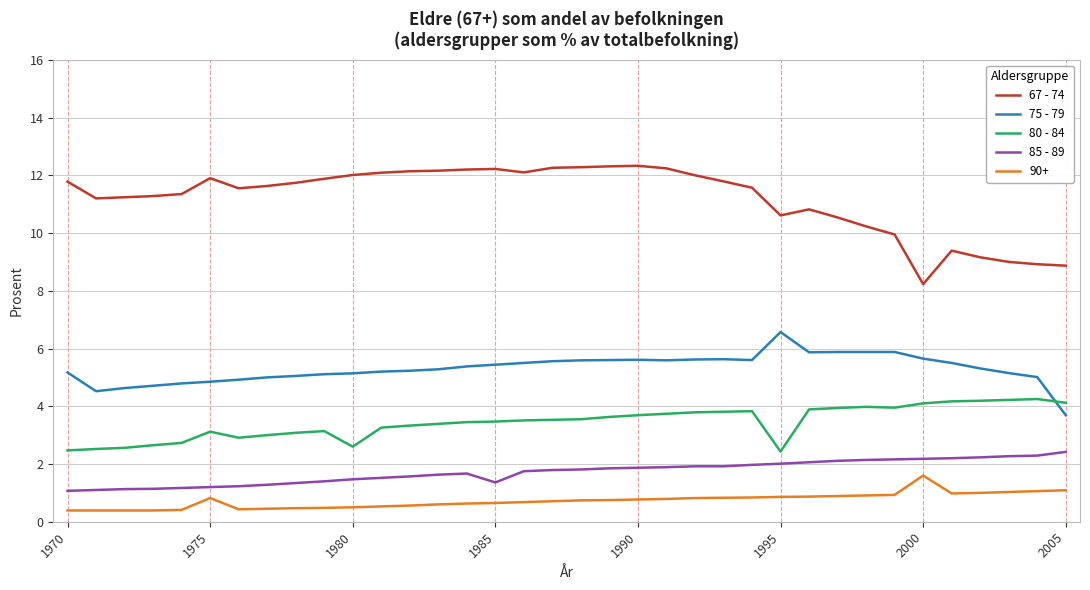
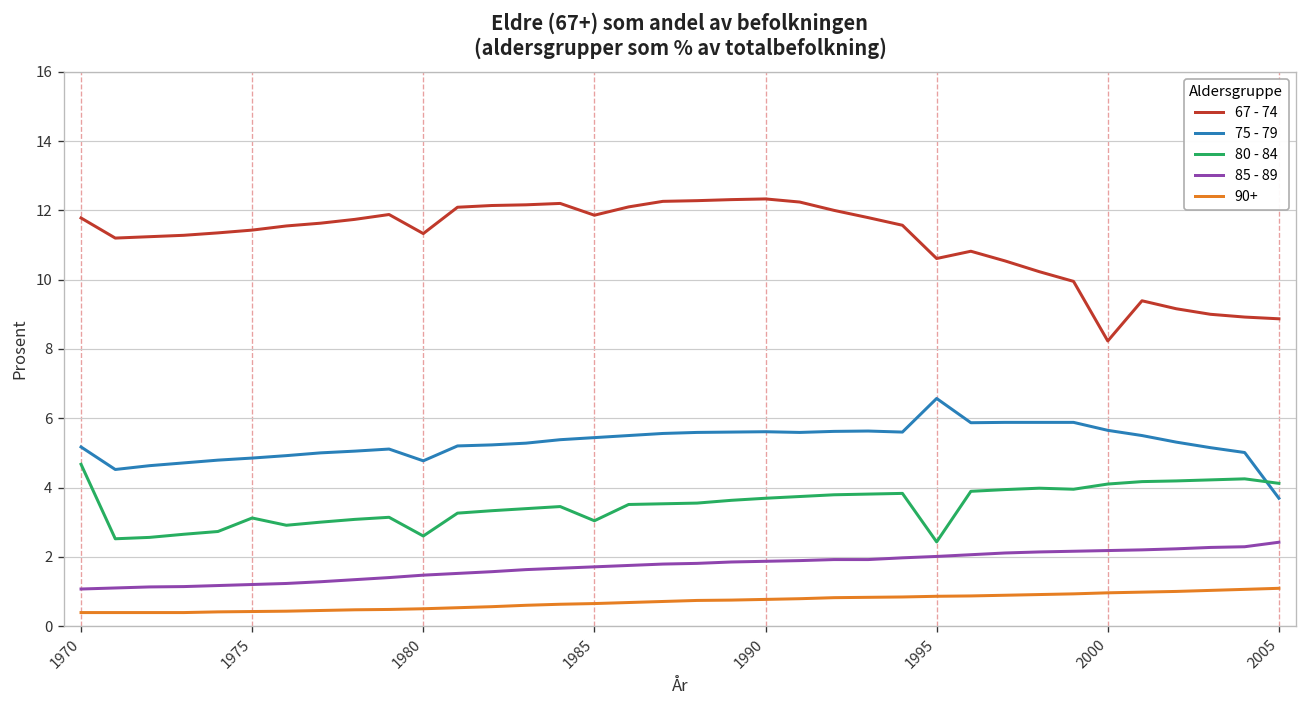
  {
    "67 - 74": {
      "1970": 11.8,
-     "1975": 11.9,
-     "1980": 12.0,
-     "1985": 12.2,
+     "1975": 11.4,
+     "1980": 11.3,
+     "1985": 11.9,
      "1990": 12.3,
      "1995": 10.6,
      "2000": 8.2,
      "2005": 8.9
    },
    "75 - 79": {
      "1970": 5.2,
      "1975": 4.9,
-     "1980": 5.1,
+     "1980": 4.8,
      "1985": 5.4,
      "1990": 5.6,
      "1995": 6.6,
      "2000": 5.7,
      "2005": 3.7
    },
    "80 - 84": {
-     "1970": 2.5,
+     "1970": 4.7,
      "1975": 3.1,
      "1980": 2.6,
-     "1985": 3.5,
+     "1985": 3.0,
      "1990": 3.7,
      "1995": 2.4,
      "2000": 4.1,
      "2005": 4.1
    },
    "85 - 89": {
      "1970": 1.1,
      "1975": 1.2,
      "1980": 1.5,
-     "1985": 1.4,
+     "1985": 1.7,
      "1990": 1.9,
      "1995": 2.0,
      "2000": 2.2,
      "2005": 2.4
    },
    "90+": {
      "1970": 0.4,
-     "1975": 0.8,
+     "1975": 0.4,
      "1980": 0.5,
      "1985": 0.7,
      "1990": 0.8,
      "1995": 0.9,
-     "2000": 1.6,
+     "2000": 1.0,
      "2005": 1.1
    }
  }
